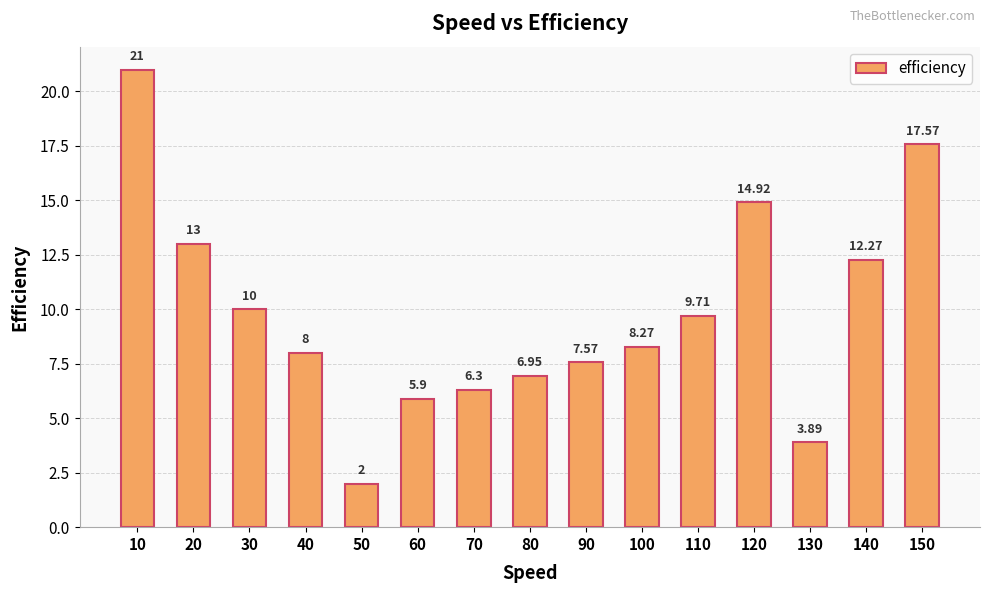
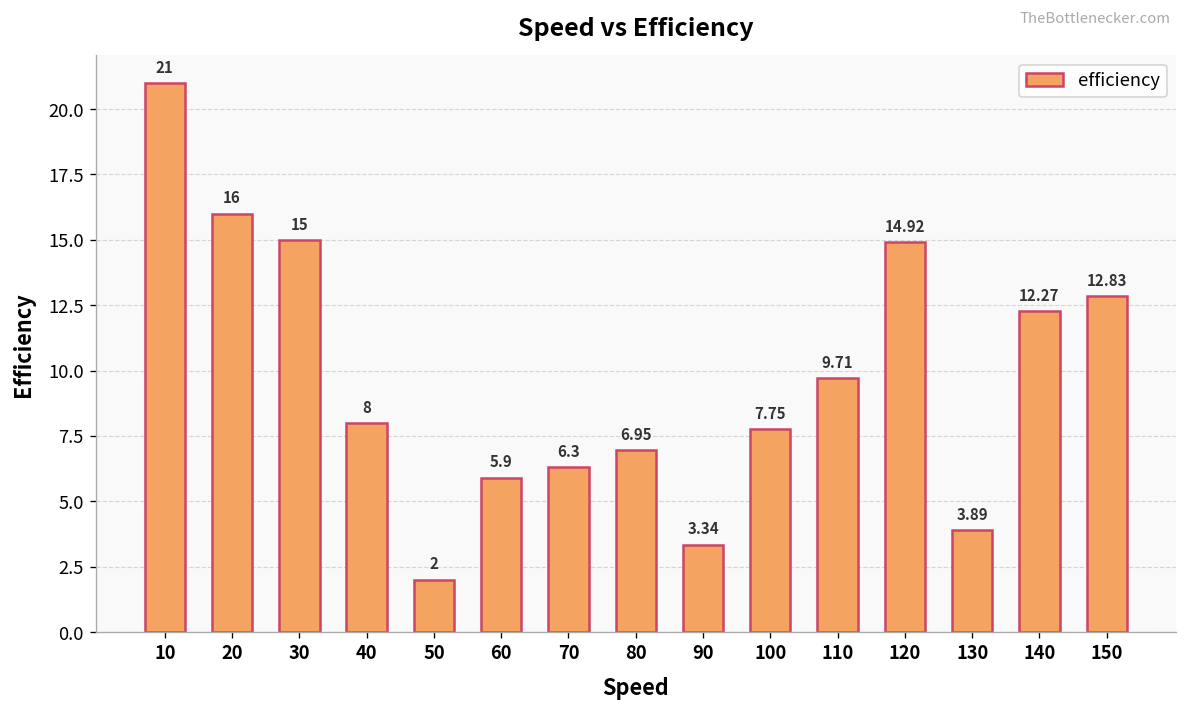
  {
    "10": 21,
-   "20": 13,
-   "30": 10,
+   "20": 16,
+   "30": 15,
    "40": 8,
    "50": 2,
    "60": 5.9,
    "70": 6.3,
    "80": 6.95,
-   "90": 7.57,
-   "100": 8.27,
+   "90": 3.34,
+   "100": 7.75,
    "110": 9.71,
    "120": 14.92,
    "130": 3.89,
    "140": 12.27,
-   "150": 17.57
+   "150": 12.83
  }
